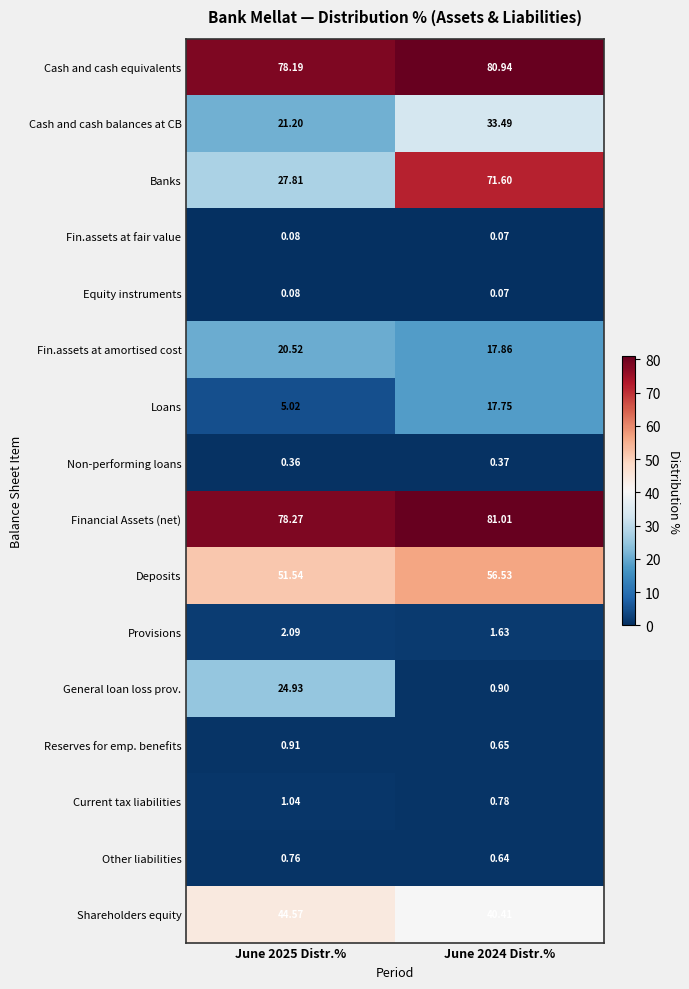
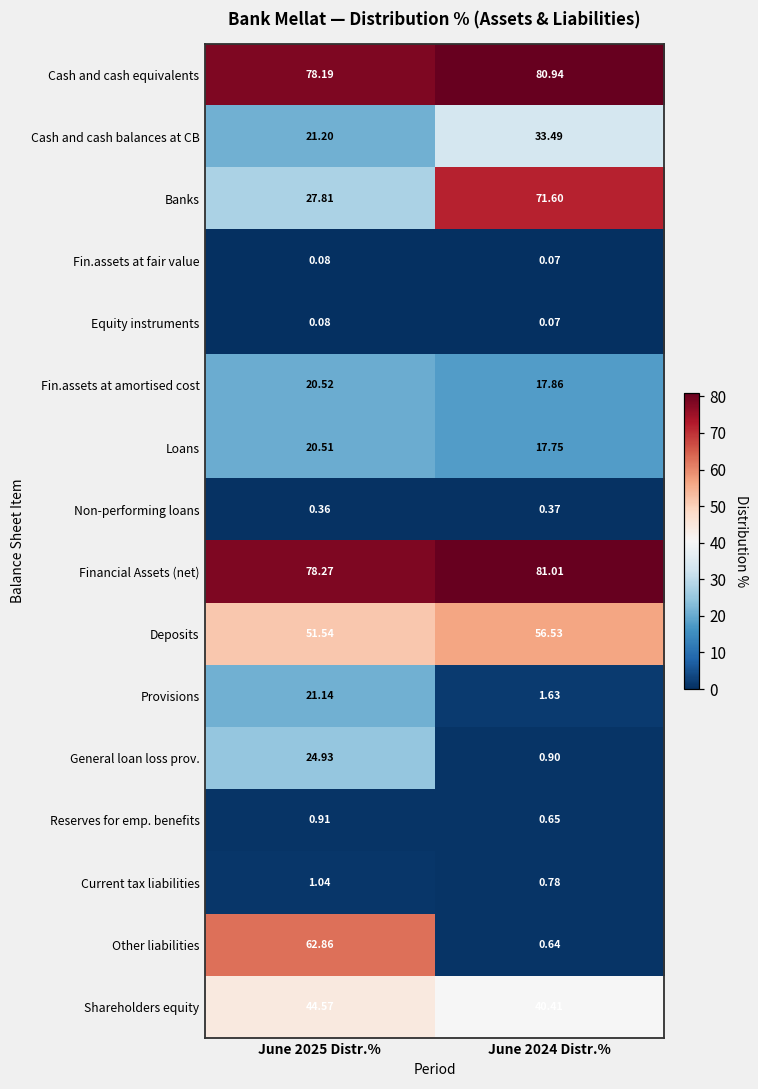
  {
    "Cash and cash equivalents": {
      "June 2025 Distr.%": 78.19,
      "June 2024 Distr.%": 80.94
    },
    "Cash and cash balances at CB": {
      "June 2025 Distr.%": 21.20,
      "June 2024 Distr.%": 33.49
    },
    "Banks": {
      "June 2025 Distr.%": 27.81,
      "June 2024 Distr.%": 71.60
    },
    "Fin.assets at fair value": {
      "June 2025 Distr.%": 0.08,
      "June 2024 Distr.%": 0.07
    },
    "Equity instruments": {
      "June 2025 Distr.%": 0.08,
      "June 2024 Distr.%": 0.07
    },
    "Fin.assets at amortised cost": {
      "June 2025 Distr.%": 20.52,
      "June 2024 Distr.%": 17.86
    },
    "Loans": {
-     "June 2025 Distr.%": 5.02,
+     "June 2025 Distr.%": 20.51,
      "June 2024 Distr.%": 17.75
    },
    "Non-performing loans": {
      "June 2025 Distr.%": 0.36,
      "June 2024 Distr.%": 0.37
    },
    "Financial Assets (net)": {
      "June 2025 Distr.%": 78.27,
      "June 2024 Distr.%": 81.01
    },
    "Deposits": {
      "June 2025 Distr.%": 51.54,
      "June 2024 Distr.%": 56.53
    },
    "Provisions": {
-     "June 2025 Distr.%": 2.09,
+     "June 2025 Distr.%": 21.14,
      "June 2024 Distr.%": 1.63
    },
    "General loan loss prov.": {
      "June 2025 Distr.%": 24.93,
      "June 2024 Distr.%": 0.90
    },
    "Reserves for emp. benefits": {
      "June 2025 Distr.%": 0.91,
      "June 2024 Distr.%": 0.65
    },
    "Current tax liabilities": {
      "June 2025 Distr.%": 1.04,
      "June 2024 Distr.%": 0.78
    },
    "Other liabilities": {
-     "June 2025 Distr.%": 0.76,
+     "June 2025 Distr.%": 62.86,
      "June 2024 Distr.%": 0.64
    }
  }
